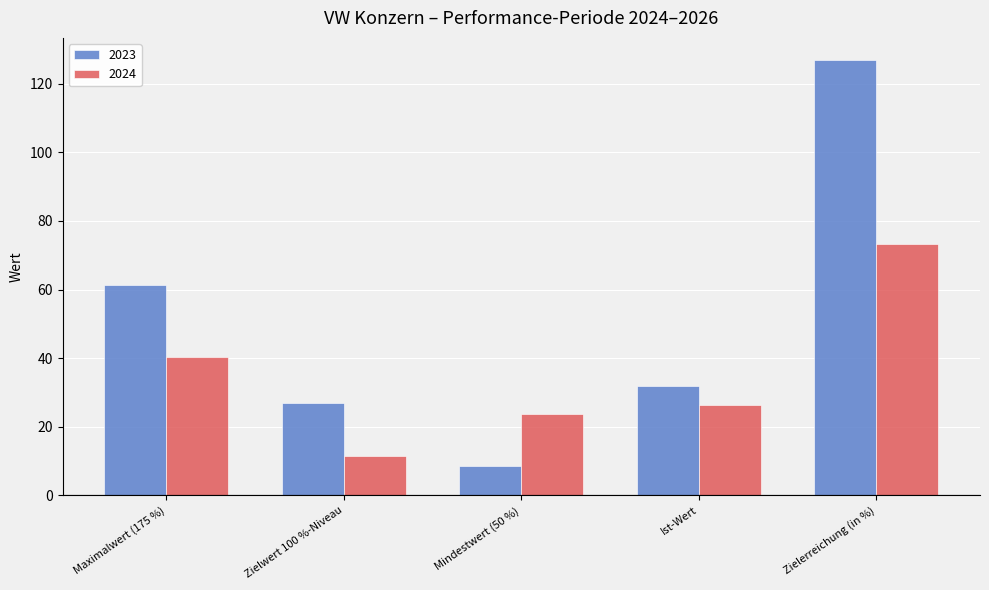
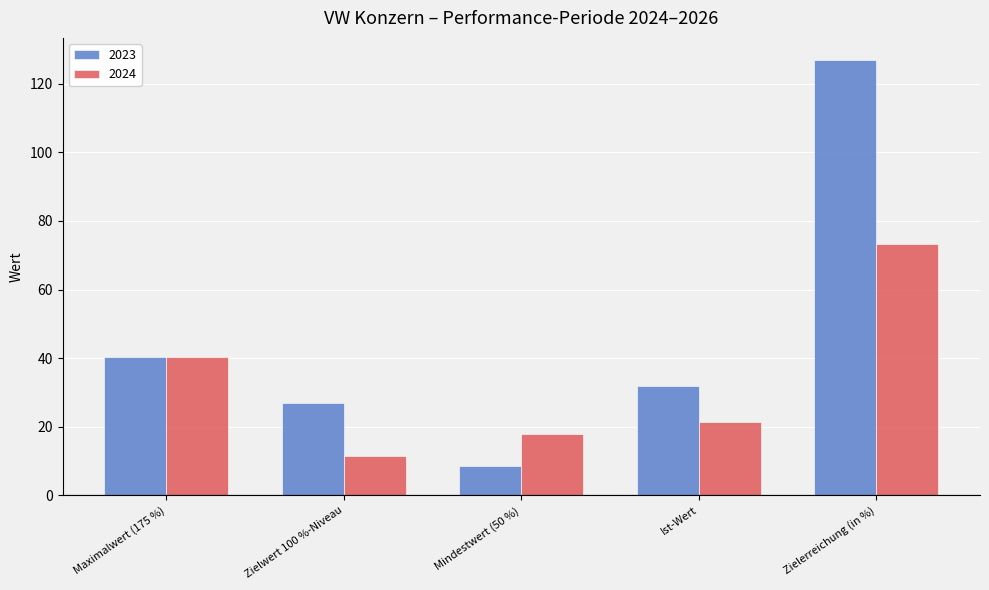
  {
    "2023": {
-     "Maximalwert (175 %)": 61,
+     "Maximalwert (175 %)": 41,
      "Zielwert 100 %-Niveau": 27,
      "Mindestwert (50 %)": 9,
      "Ist-Wert": 32,
      "Zielerreichung (in %)": 127
    },
    "2024": {
      "Maximalwert (175 %)": 41,
      "Zielwert 100 %-Niveau": 12,
-     "Mindestwert (50 %)": 24,
-     "Ist-Wert": 26,
+     "Mindestwert (50 %)": 18,
+     "Ist-Wert": 21,
      "Zielerreichung (in %)": 73
    }
  }
